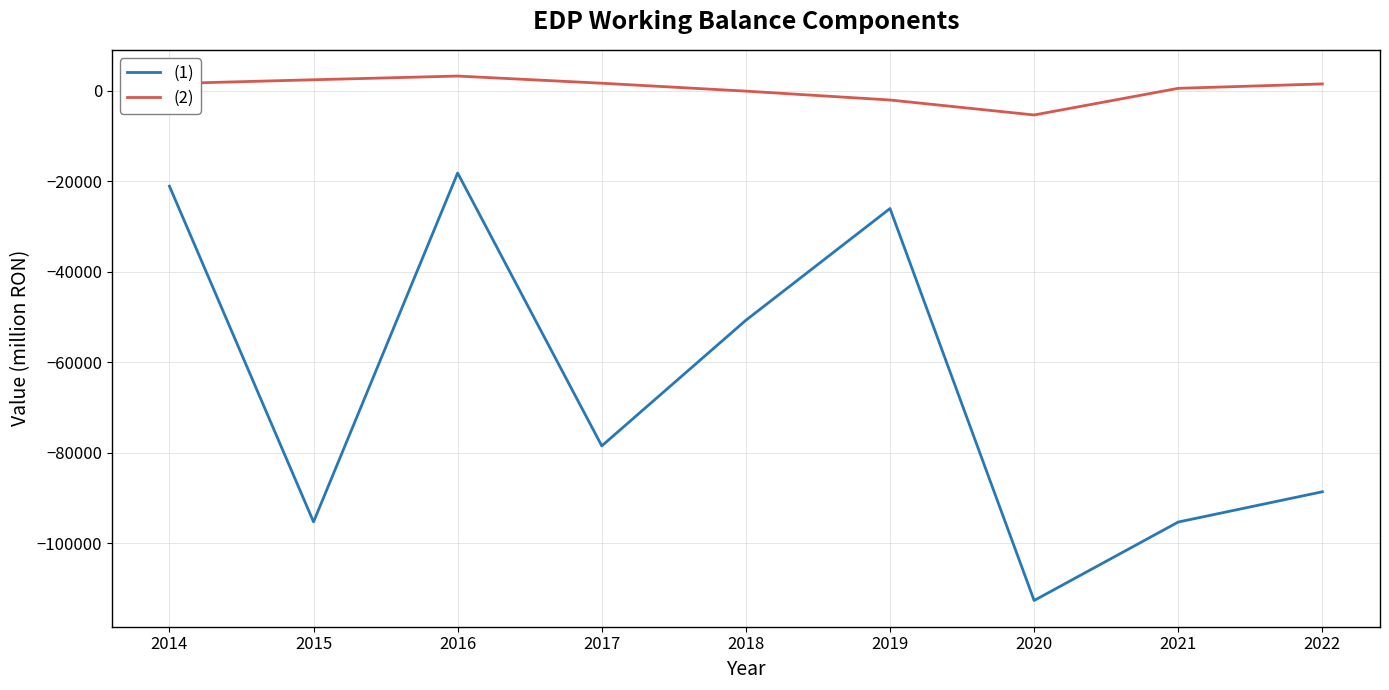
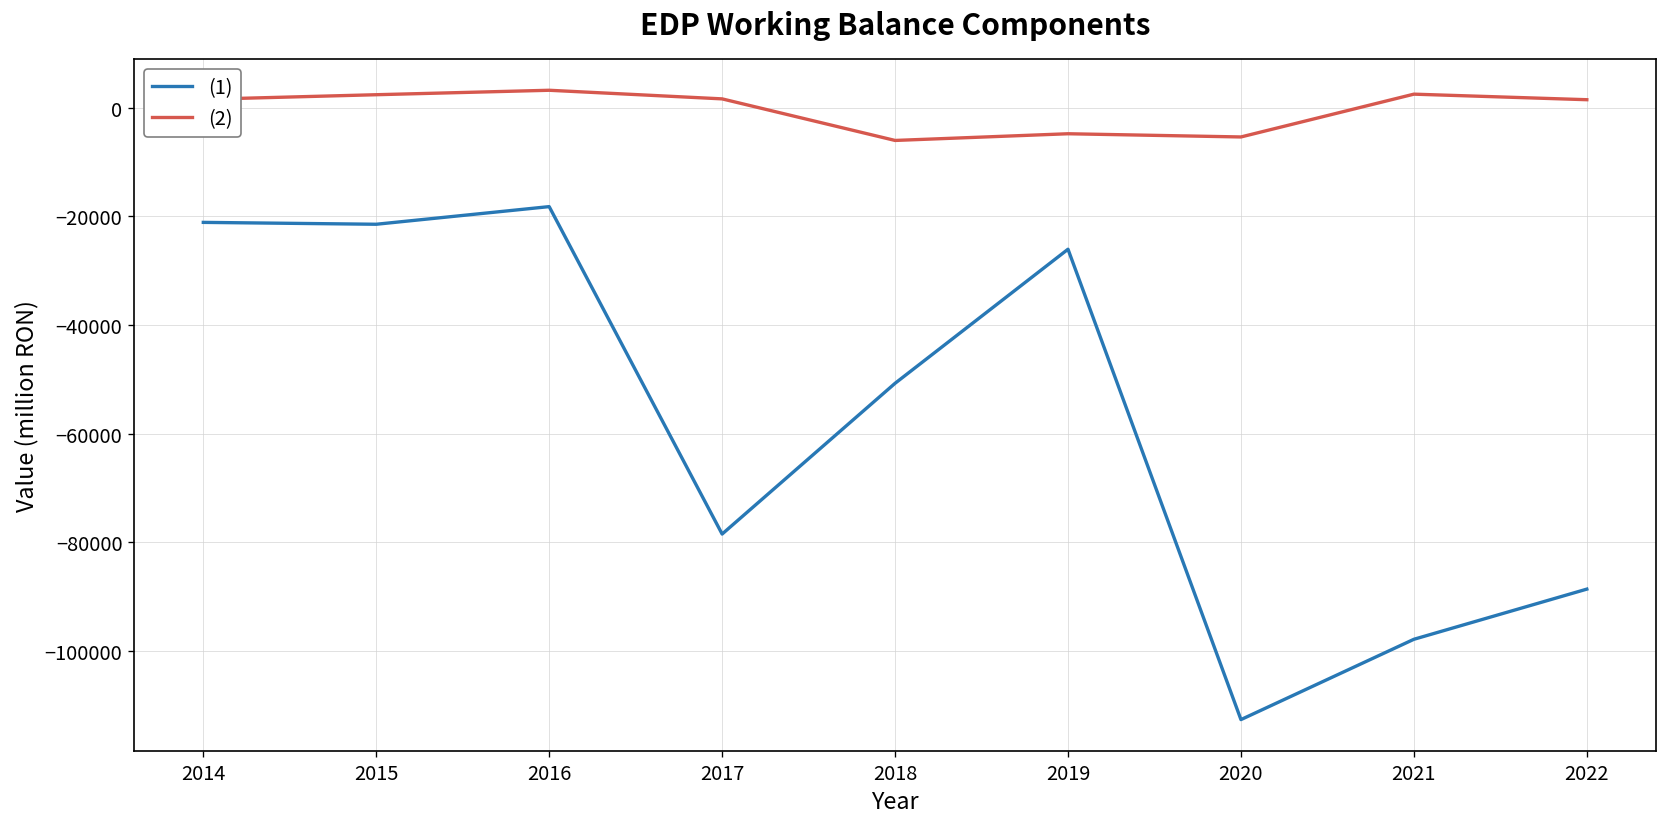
  {
    "(1)": {
      "2014": -21000,
-     "2015": -95000,
+     "2015": -21000,
      "2016": -18000,
      "2017": -79000,
      "2018": -51000,
      "2019": -26000,
      "2020": -113000,
-     "2021": -95000,
+     "2021": -98000,
      "2022": -89000
    },
    "(2)": {
      "2015": 2000,
      "2016": 3000,
      "2017": 2000,
-     "2018": 0,
-     "2019": -2000,
+     "2018": -6000,
+     "2019": -5000,
      "2020": -5000,
-     "2021": 1000,
+     "2021": 3000,
      "2022": 1000
    }
  }
